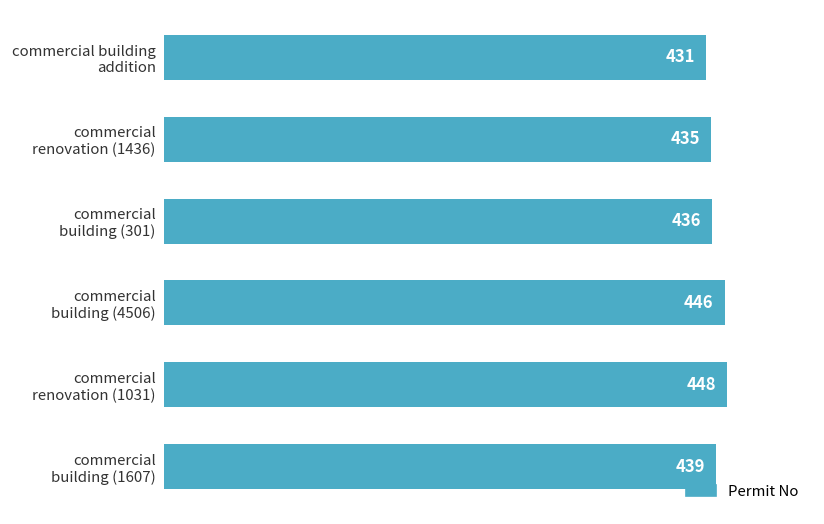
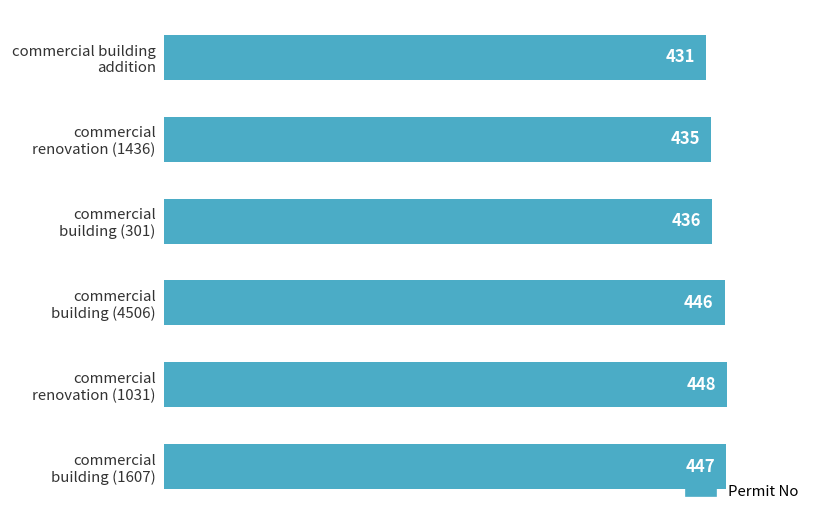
  {
    "commercial building addition": 431,
    "commercial renovation (1436)": 435,
    "commercial building (301)": 436,
    "commercial building (4506)": 446,
    "commercial renovation (1031)": 448,
-   "commercial building (1607)": 439
+   "commercial building (1607)": 447
  }
